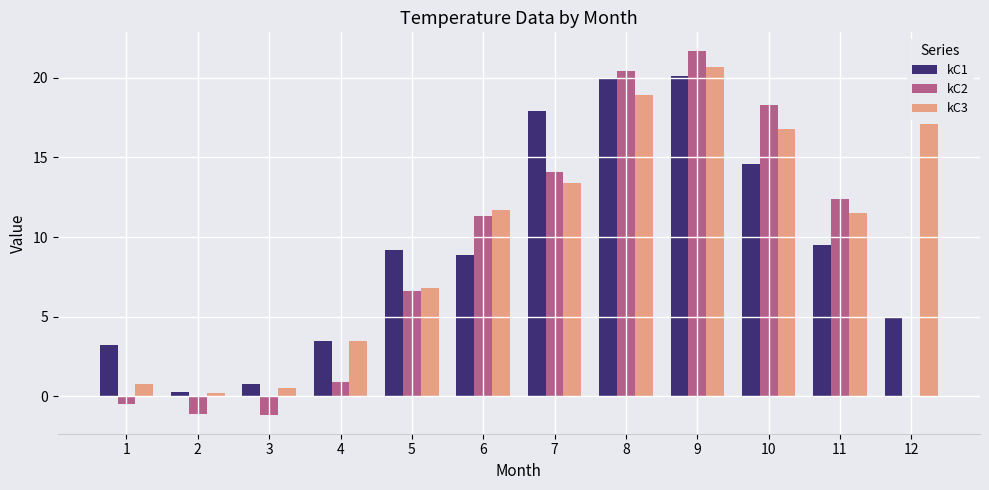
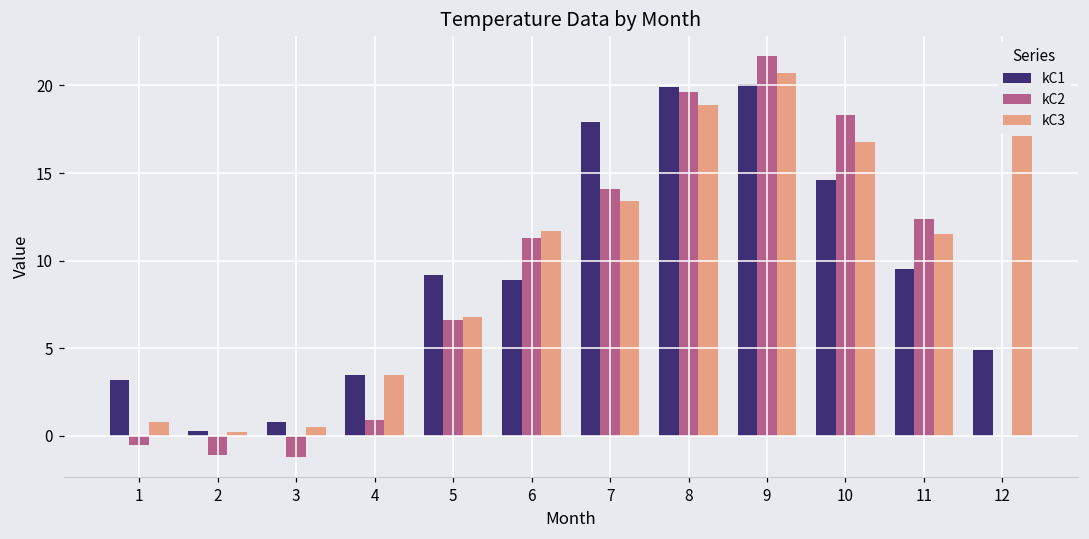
  {
    "kC1": {
      "1": 3.2,
      "2": 0.3,
      "3": 0.8,
      "4": 3.5,
      "5": 9.2,
      "6": 8.9,
      "7": 17.9,
      "8": 19.9,
      "9": 20.1,
      "10": 14.6,
      "11": 9.5,
      "12": 4.9
    },
    "kC2": {
      "1": -0.5,
      "2": -1.1,
      "3": -1.2,
      "4": 0.9,
      "5": 6.6,
      "6": 11.3,
      "7": 14.1,
-     "8": 20.4,
+     "8": 19.6,
      "9": 21.7,
      "10": 18.3,
      "11": 12.4,
      "12": 0.0
    },
    "kC3": {
      "1": 0.8,
      "2": 0.2,
      "3": 0.5,
      "4": 3.5,
      "5": 6.8,
      "6": 11.7,
      "7": 13.4,
      "8": 18.9,
      "9": 20.7,
      "10": 16.8,
      "11": 11.5,
      "12": 17.1
    }
  }
